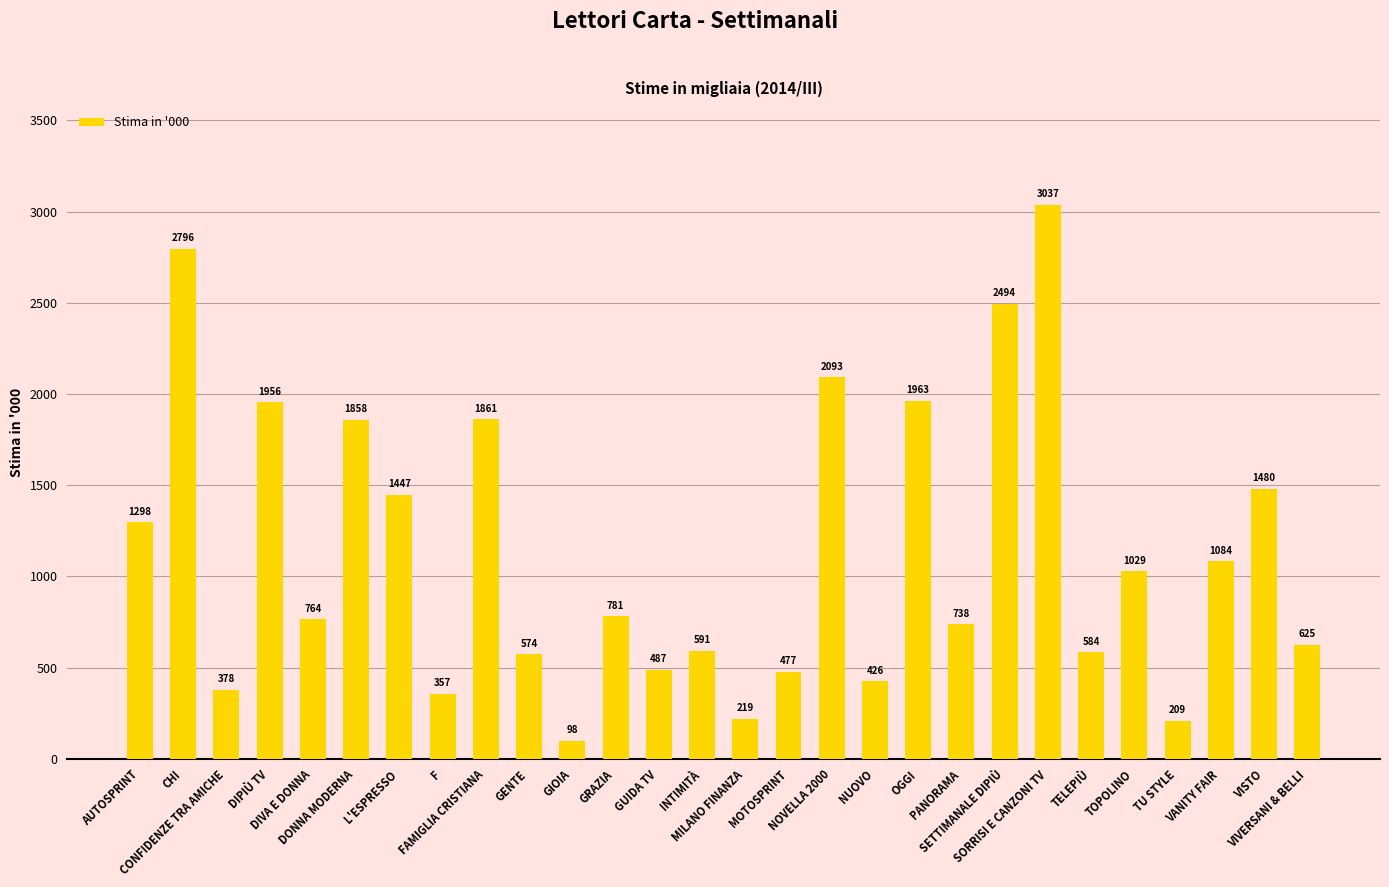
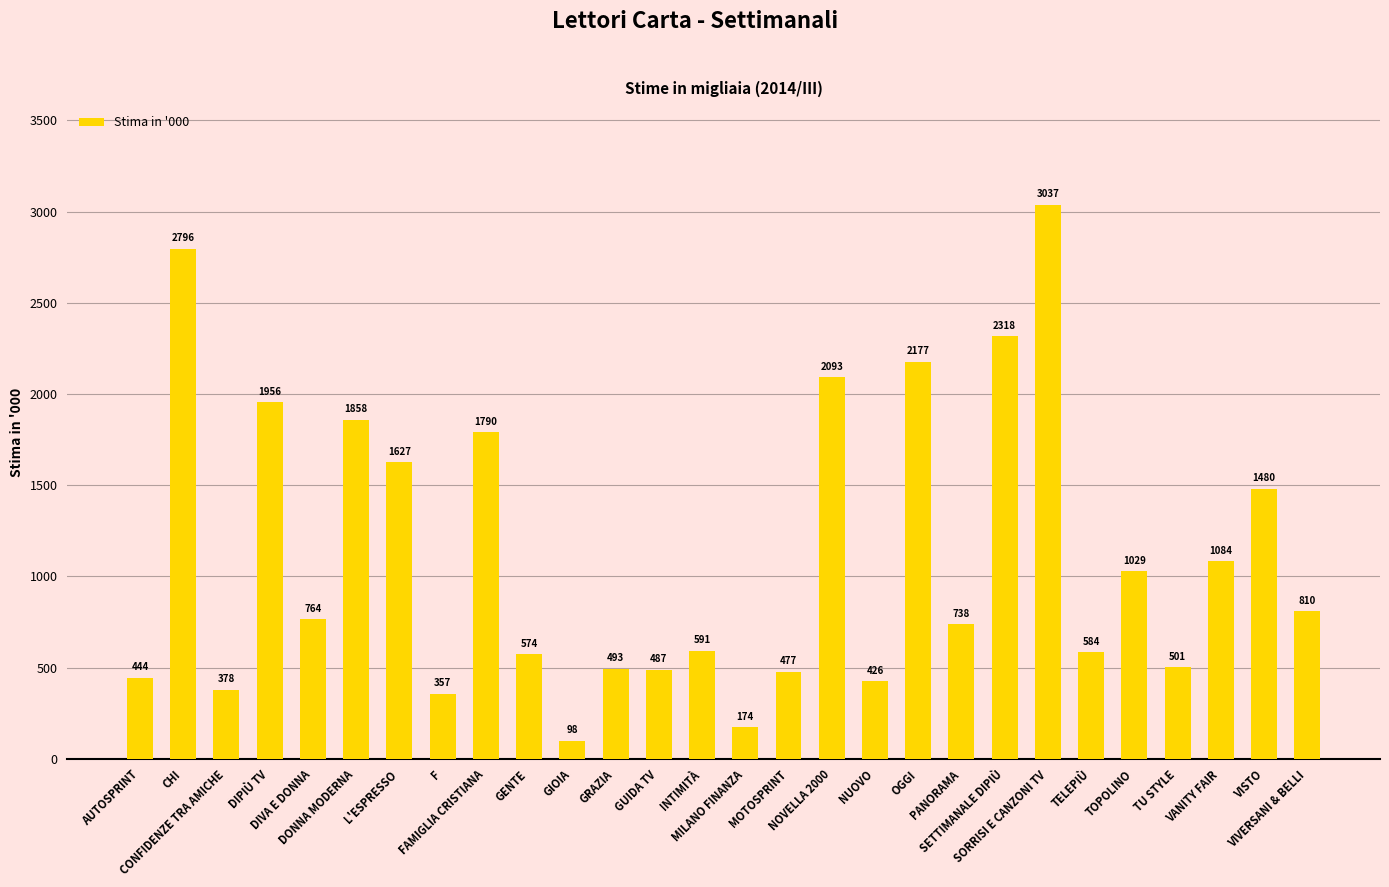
  {
-   "AUTOSPRINT": 1298,
+   "AUTOSPRINT": 444,
    "CHI": 2796,
    "CONFIDENZE TRA AMICHE": 378,
    "DIPIÙ TV": 1956,
    "DIVA E DONNA": 764,
    "DONNA MODERNA": 1858,
-   "L'ESPRESSO": 1447,
+   "L'ESPRESSO": 1627,
    "F": 357,
-   "FAMIGLIA CRISTIANA": 1861,
+   "FAMIGLIA CRISTIANA": 1790,
    "GENTE": 574,
    "GIOIA": 98,
-   "GRAZIA": 781,
+   "GRAZIA": 493,
    "GUIDA TV": 487,
    "INTIMITÀ": 591,
-   "MILANO FINANZA": 219,
+   "MILANO FINANZA": 174,
    "MOTOSPRINT": 477,
    "NOVELLA 2000": 2093,
    "NUOVO": 426,
-   "OGGI": 1963,
+   "OGGI": 2177,
    "PANORAMA": 738,
-   "SETTIMANALE DIPIÙ": 2494,
+   "SETTIMANALE DIPIÙ": 2318,
    "SORRISI E CANZONI TV": 3037,
    "TELEPIÙ": 584,
    "TOPOLINO": 1029,
-   "TU STYLE": 209,
+   "TU STYLE": 501,
    "VANITY FAIR": 1084,
    "VISTO": 1480,
-   "VIVERSANI & BELLI": 625
+   "VIVERSANI & BELLI": 810
  }
